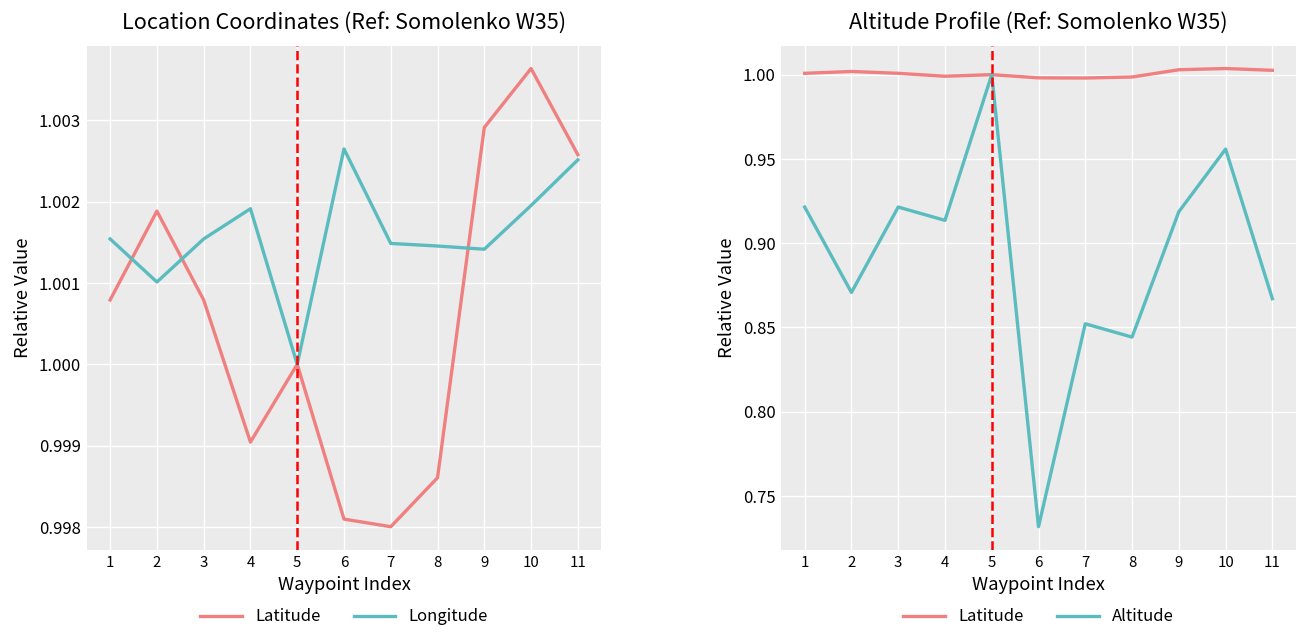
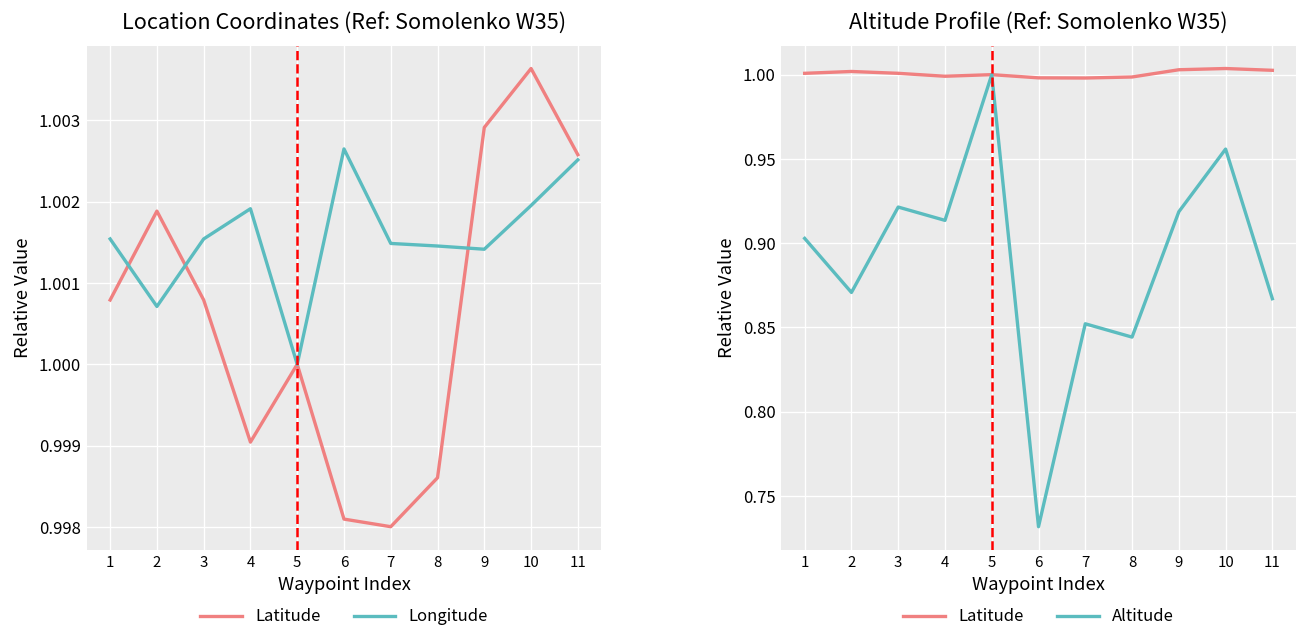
  {
    "Location Coordinates (Ref: Somolenko W35)": {
      "Latitude": {
        "1": 1.0008,
        "2": 1.0019,
        "3": 1.0008,
        "4": 0.9990,
        "6": 0.9981,
        "7": 0.9980,
        "8": 0.9986,
        "9": 1.0029,
        "10": 1.0036,
        "11": 1.0026
      },
      "Longitude": {
        "1": 1.0015,
-       "2": 1.0010,
+       "2": 1.0007,
        "3": 1.0015,
        "4": 1.0019,
        "6": 1.0026,
        "7": 1.0015,
        "8": 1.0015,
        "9": 1.0014,
        "10": 1.0020,
        "11": 1.0025
      }
    },
    "Altitude Profile (Ref: Somolenko W35)": {
      "Latitude": {
        "1": 1.001,
        "2": 1.002,
        "3": 1.001,
        "4": 0.999,
        "6": 0.998,
        "7": 0.998,
        "8": 0.999,
        "9": 1.003,
        "10": 1.004,
        "11": 1.003
      },
      "Altitude": {
-       "1": 0.921,
+       "1": 0.903,
        "2": 0.871,
        "3": 0.921,
        "4": 0.914,
        "6": 0.732,
        "7": 0.852,
        "8": 0.844,
        "9": 0.919,
        "10": 0.956,
        "11": 0.867
      }
    }
  }
